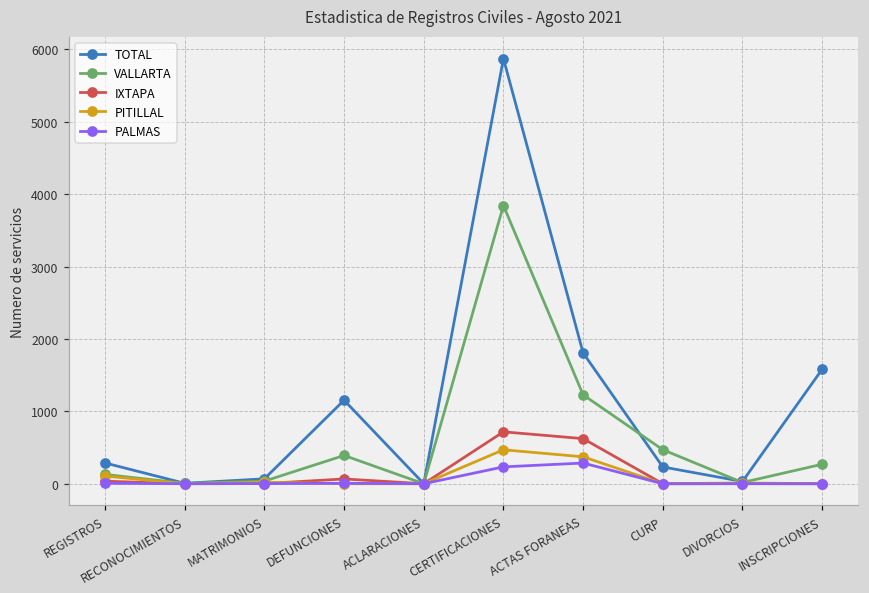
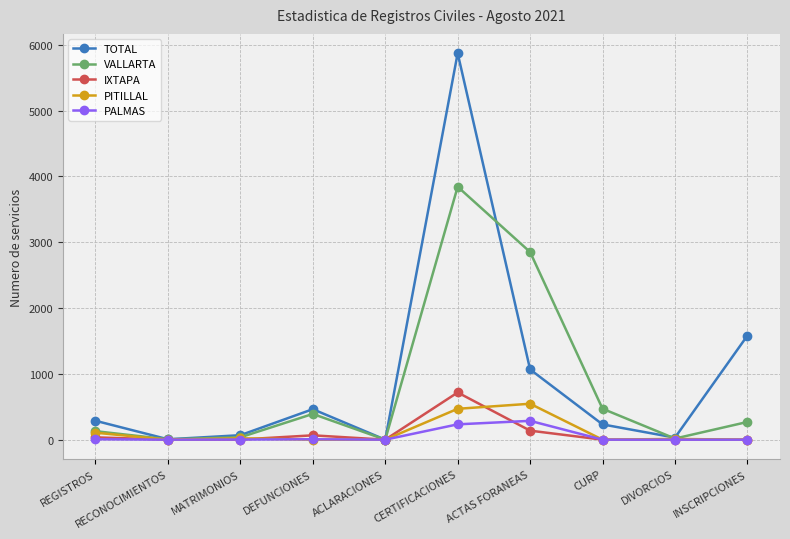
  {
    "TOTAL": {
      "REGISTROS": 300,
-     "DEFUNCIONES": 1200,
+     "DEFUNCIONES": 500,
      "CERTIFICACIONES": 5900,
-     "ACTAS FORANEAS": 1800,
+     "ACTAS FORANEAS": 1100,
      "CURP": 200,
      "INSCRIPCIONES": 1600
    },
    "VALLARTA": {
      "DEFUNCIONES": 400,
      "CERTIFICACIONES": 3800,
-     "ACTAS FORANEAS": 1200,
+     "ACTAS FORANEAS": 2900,
      "CURP": 500,
      "INSCRIPCIONES": 300
    },
    "IXTAPA": {
      "DEFUNCIONES": 100,
      "CERTIFICACIONES": 700,
-     "ACTAS FORANEAS": 600
+     "ACTAS FORANEAS": 100
    },
    "PITILLAL": {
      "CERTIFICACIONES": 500,
-     "ACTAS FORANEAS": 400
+     "ACTAS FORANEAS": 500
    },
    "PALMAS": {
      "CERTIFICACIONES": 200,
      "ACTAS FORANEAS": 300
    }
  }
